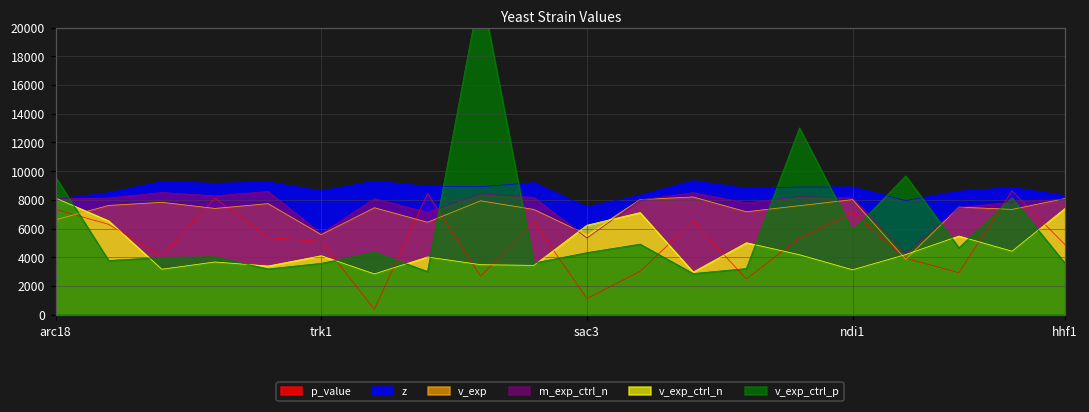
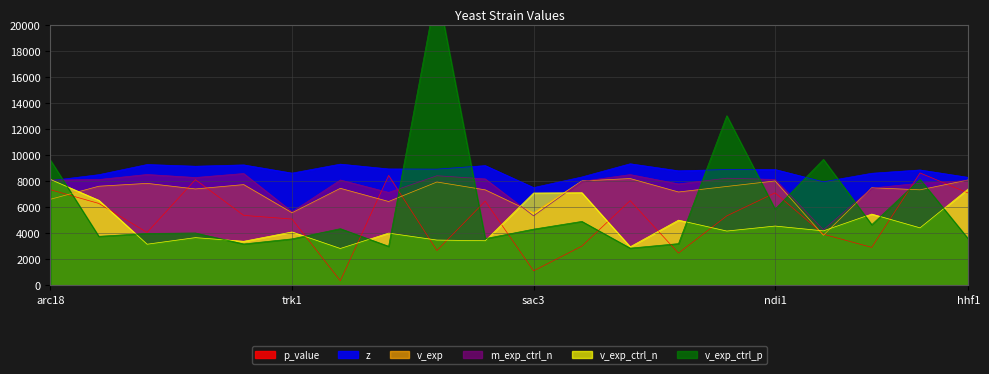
  {
    "p_value": {
      "arc18": 7300,
      "trk1": 5100,
      "sac3": 1100,
      "ndi1": 7100,
-     "hhf1": 4900
+     "hhf1": 7100
    },
    "z": {
      "trk1": 8600,
      "sac3": 7500,
      "ndi1": 8900
    },
    "v_exp": {
      "arc18": 6600,
      "sac3": 5600
    },
    "m_exp_ctrl_n": {
      "sac3": 5300
    },
    "v_exp_ctrl_n": {
      "trk1": 4100,
-     "sac3": 6200,
-     "ndi1": 3100,
+     "sac3": 7100,
+     "ndi1": 4600,
      "hhf1": 7400
    },
    "v_exp_ctrl_p": {
      "arc18": 9600,
      "trk1": 3600,
      "sac3": 4300,
      "ndi1": 5900,
      "hhf1": 3600
    }
  }
